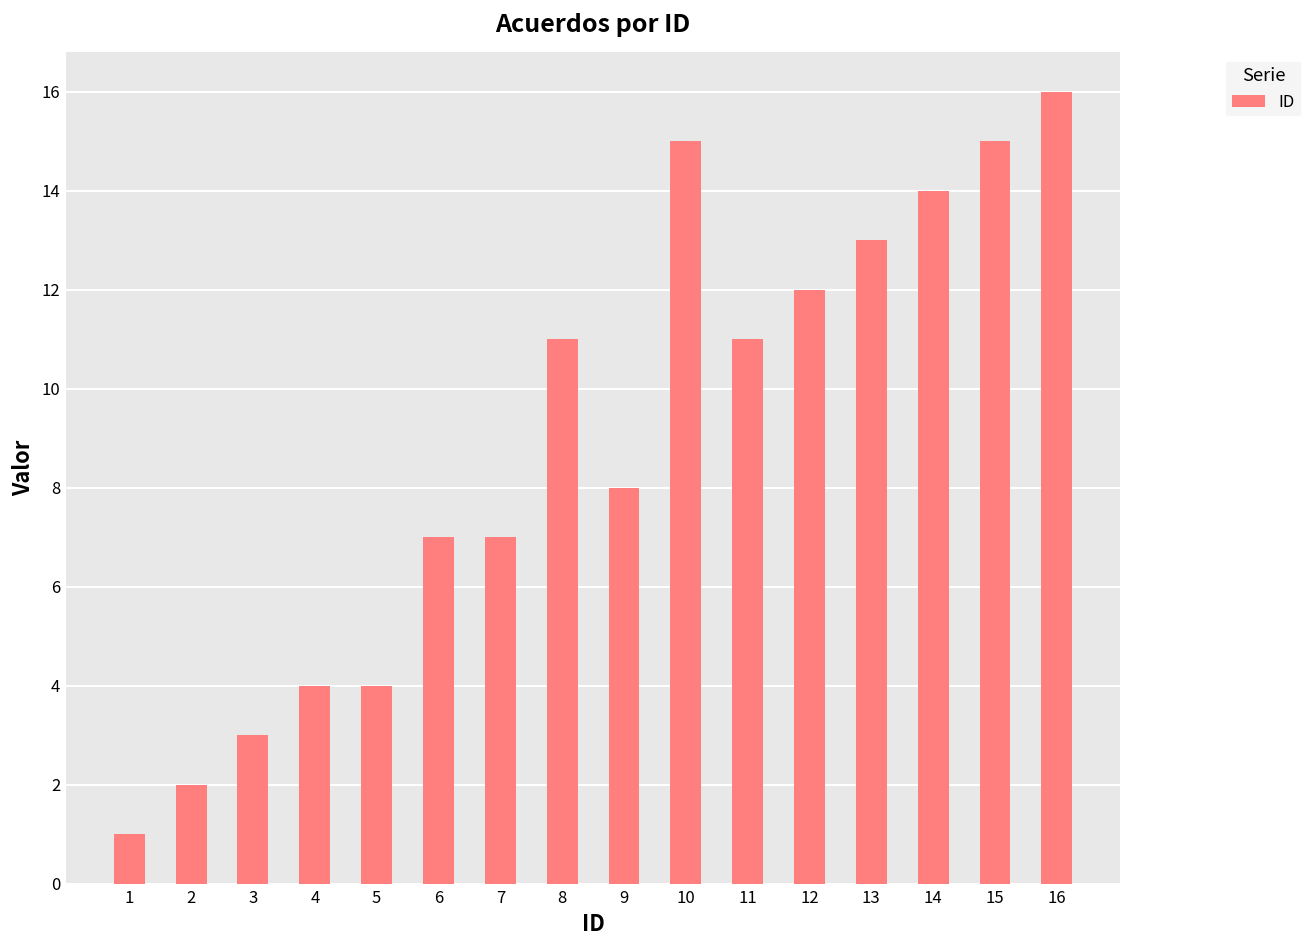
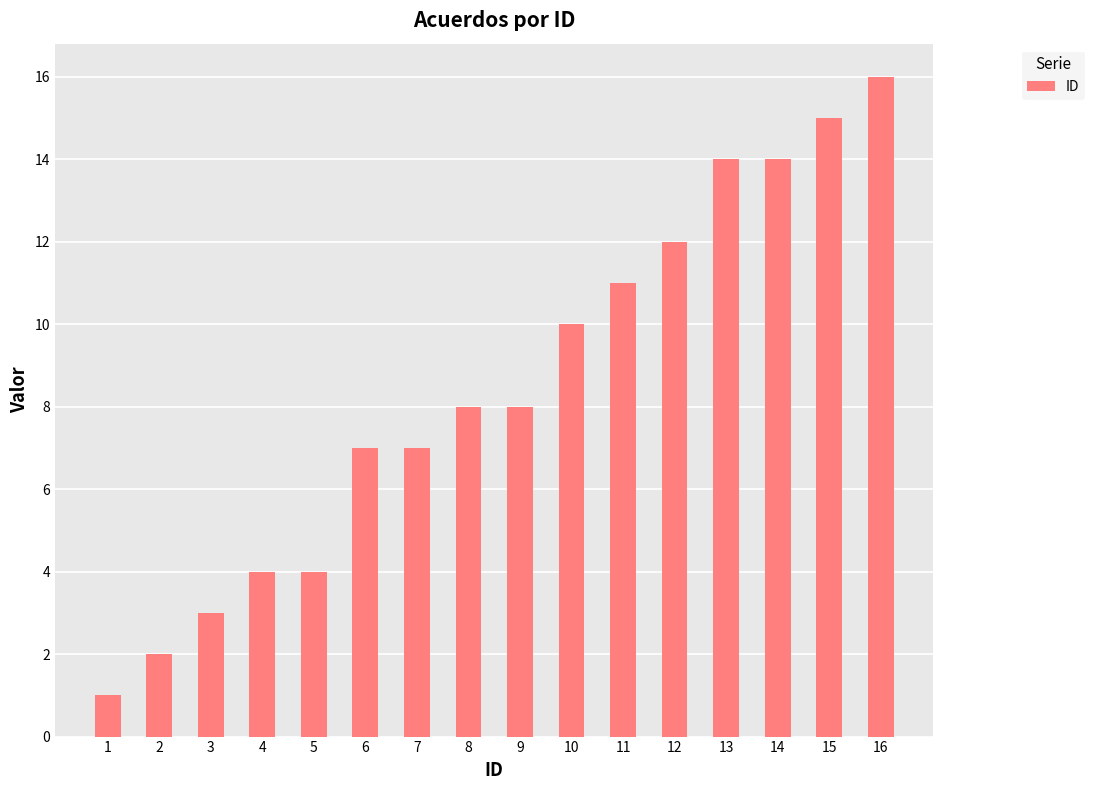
  {
    "1": 1,
    "2": 2,
    "3": 3,
    "4": 4,
    "5": 4,
    "6": 7,
    "7": 7,
-   "8": 11,
+   "8": 8,
    "9": 8,
-   "10": 15,
+   "10": 10,
    "11": 11,
    "12": 12,
-   "13": 13,
+   "13": 14,
    "14": 14,
    "15": 15,
    "16": 16
  }
